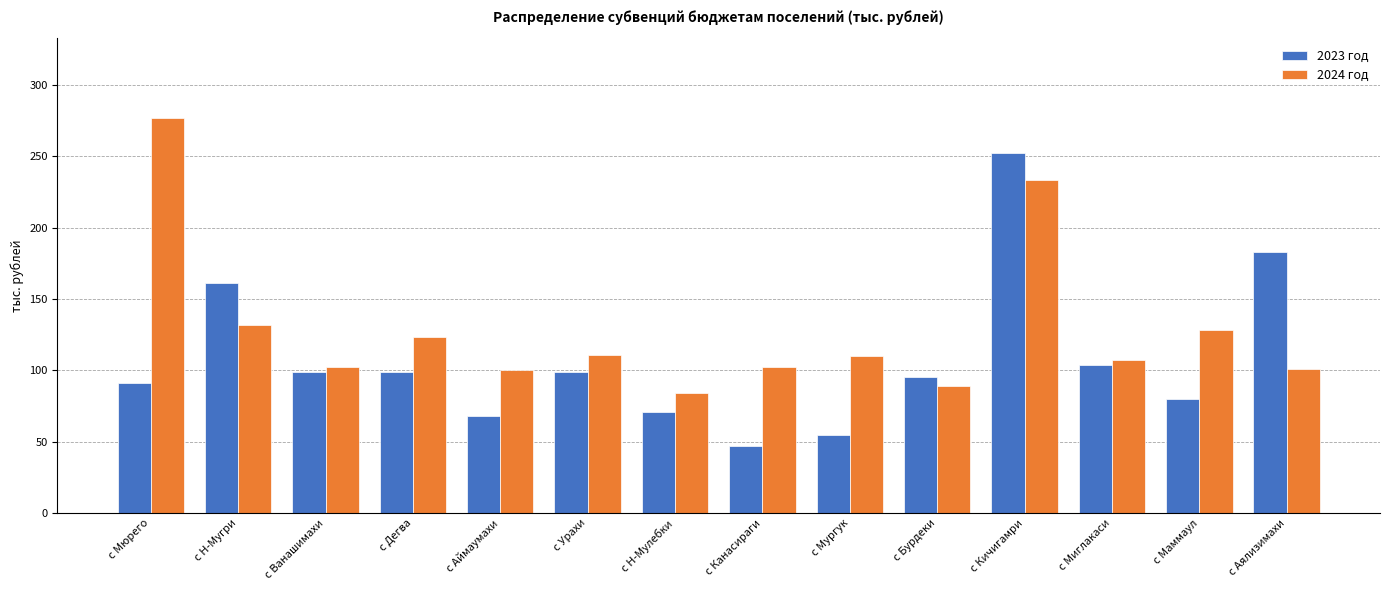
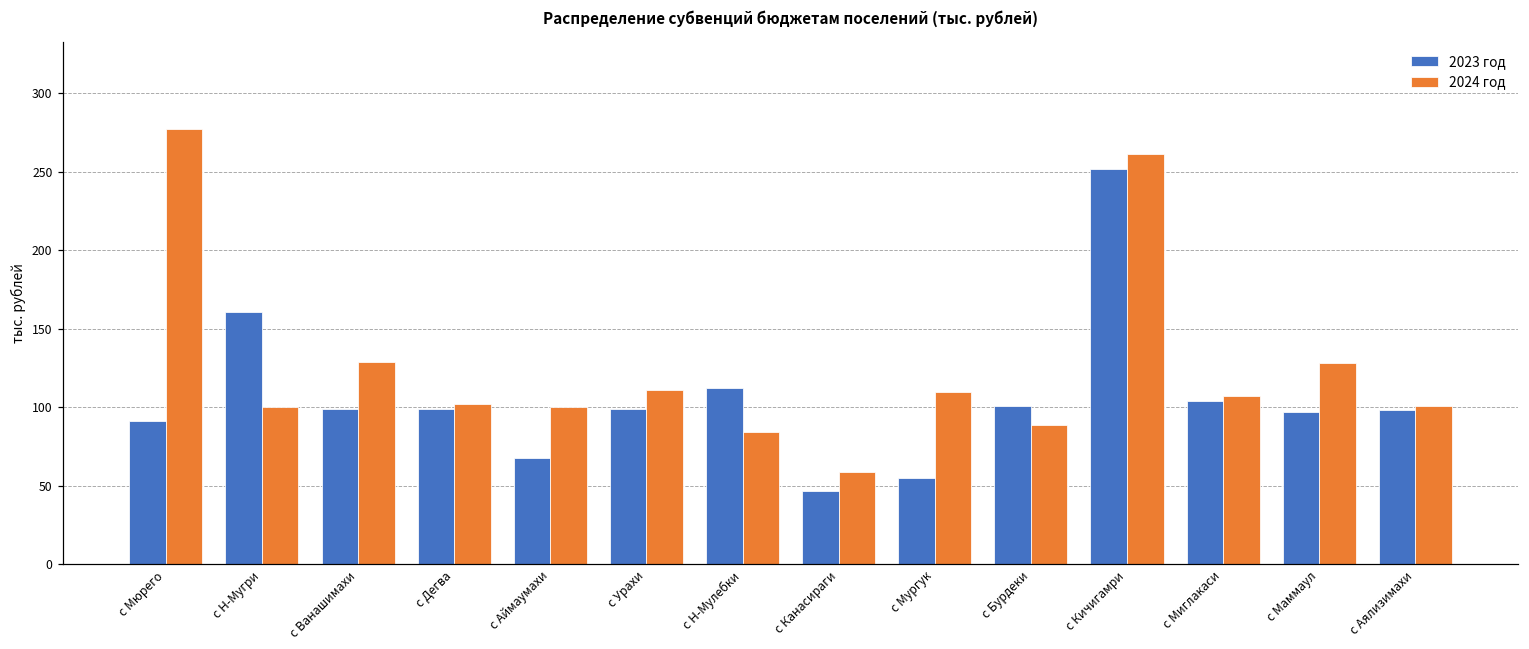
  {
    "2023 год": {
      "с Мюрего": 91,
      "с Н-Мугри": 161,
      "с Ванашимахи": 99,
      "с Дегва": 99,
      "с Аймаумахи": 68,
      "с Урахи": 99,
-     "с Н-Мулебки": 71,
+     "с Н-Мулебки": 112,
      "с Канасираги": 47,
      "с Мургук": 55,
-     "с Бурдеки": 95,
+     "с Бурдеки": 101,
      "с Кичигамри": 252,
      "с Миглакаси": 104,
-     "с Маммаул": 80,
-     "с Аялизимахи": 183
+     "с Маммаул": 97,
+     "с Аялизимахи": 98
    },
    "2024 год": {
      "с Мюрего": 277,
-     "с Н-Мугри": 132,
-     "с Ванашимахи": 102,
-     "с Дегва": 123,
+     "с Н-Мугри": 100,
+     "с Ванашимахи": 129,
+     "с Дегва": 102,
      "с Аймаумахи": 100,
      "с Урахи": 111,
      "с Н-Мулебки": 84,
-     "с Канасираги": 102,
+     "с Канасираги": 59,
      "с Мургук": 110,
      "с Бурдеки": 89,
-     "с Кичигамри": 233,
+     "с Кичигамри": 261,
      "с Миглакаси": 107,
      "с Маммаул": 128,
      "с Аялизимахи": 101
    }
  }
